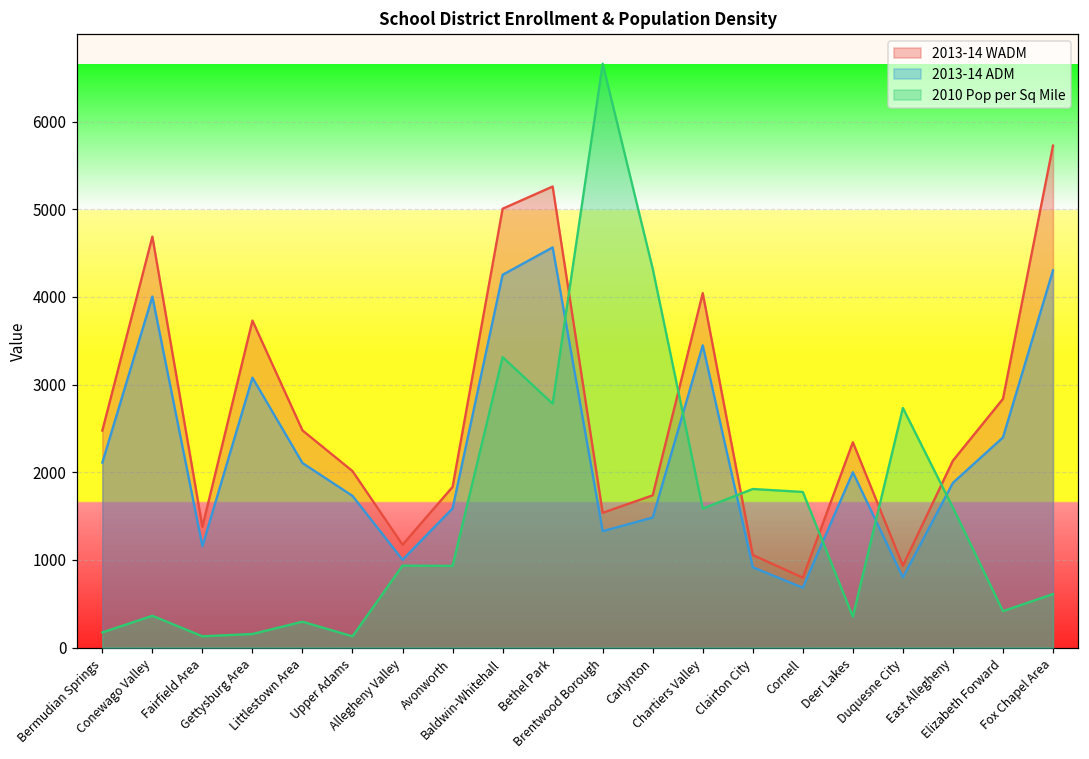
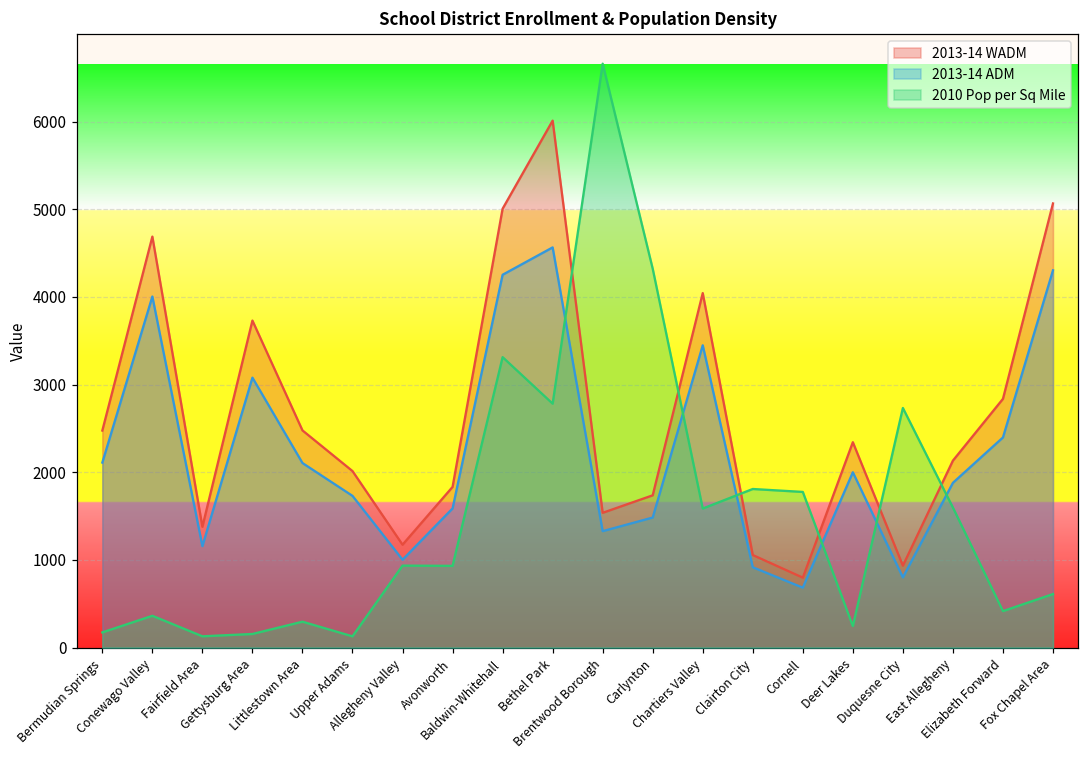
  {
    "2013-14 WADM": {
      "Bermudian Springs": 2500,
      "Conewago Valley": 4700,
      "Fairfield Area": 1400,
      "Gettysburg Area": 3700,
      "Littlestown Area": 2500,
      "Upper Adams": 2000,
      "Allegheny Valley": 1200,
      "Avonworth": 1800,
      "Baldwin-Whitehall": 5000,
-     "Bethel Park": 5300,
+     "Bethel Park": 6000,
      "Brentwood Borough": 1500,
      "Carlynton": 1700,
      "Chartiers Valley": 4000,
      "Clairton City": 1100,
      "Cornell": 800,
      "Deer Lakes": 2300,
      "Duquesne City": 900,
      "East Allegheny": 2100,
      "Elizabeth Forward": 2800,
-     "Fox Chapel Area": 5700
+     "Fox Chapel Area": 5100
    },
    "2013-14 ADM": {
      "Bermudian Springs": 2100,
      "Conewago Valley": 4000,
      "Fairfield Area": 1200,
      "Gettysburg Area": 3100,
      "Littlestown Area": 2100,
      "Upper Adams": 1700,
      "Allegheny Valley": 1000,
      "Avonworth": 1600,
      "Baldwin-Whitehall": 4300,
      "Bethel Park": 4600,
      "Brentwood Borough": 1300,
      "Carlynton": 1500,
      "Chartiers Valley": 3400,
      "Clairton City": 900,
      "Cornell": 700,
      "Deer Lakes": 2000,
      "Duquesne City": 800,
      "East Allegheny": 1900,
      "Elizabeth Forward": 2400,
      "Fox Chapel Area": 4300
    },
    "2010 Pop per Sq Mile": {
      "Bermudian Springs": 200,
      "Conewago Valley": 400,
      "Fairfield Area": 100,
      "Gettysburg Area": 200,
      "Littlestown Area": 300,
      "Upper Adams": 100,
      "Allegheny Valley": 900,
      "Avonworth": 900,
      "Baldwin-Whitehall": 3300,
      "Bethel Park": 2800,
      "Brentwood Borough": 6700,
      "Carlynton": 4300,
      "Chartiers Valley": 1600,
      "Clairton City": 1800,
      "Cornell": 1800,
-     "Deer Lakes": 400,
+     "Deer Lakes": 200,
      "Duquesne City": 2700,
      "East Allegheny": 1600,
      "Elizabeth Forward": 400,
      "Fox Chapel Area": 600
    }
  }
